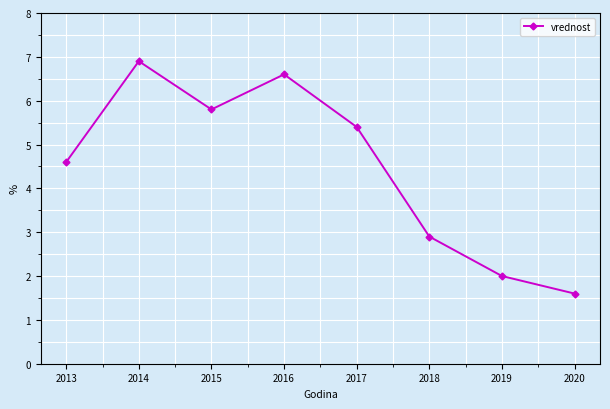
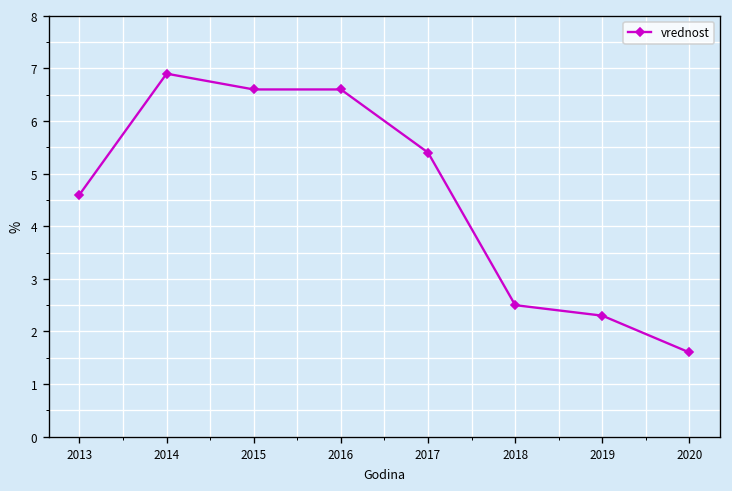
  {
    "2013": 4.6,
    "2014": 6.9,
-   "2015": 5.8,
+   "2015": 6.6,
    "2016": 6.6,
    "2017": 5.4,
-   "2018": 2.9,
-   "2019": 2.0,
+   "2018": 2.5,
+   "2019": 2.3,
    "2020": 1.6
  }
